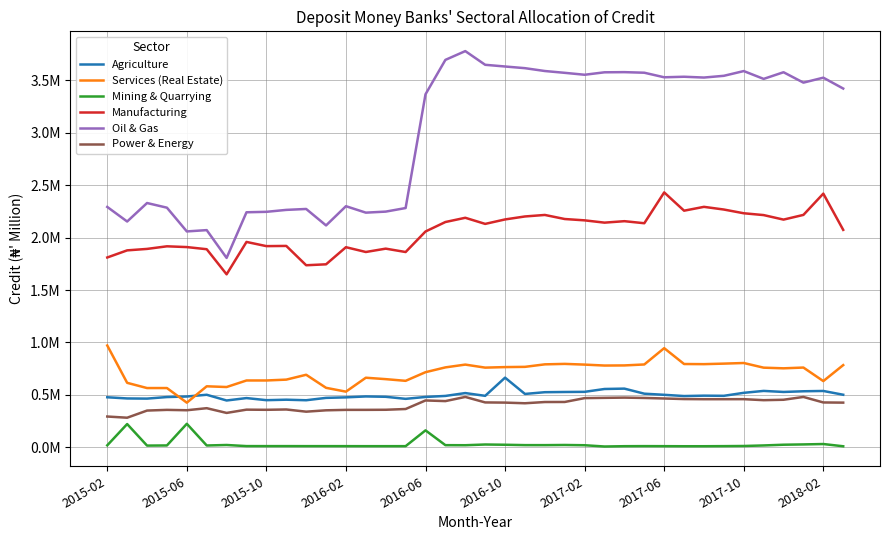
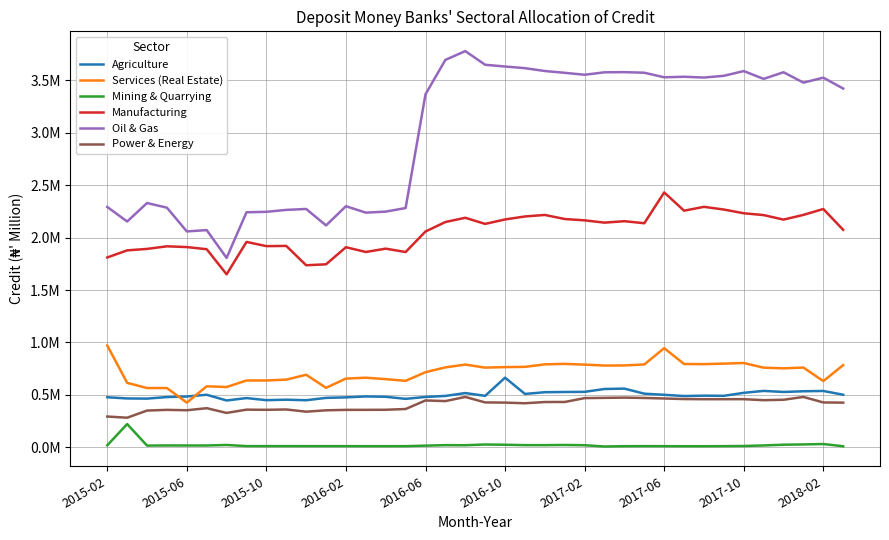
  {
    "Agriculture": {
      "2015-02": 480000,
      "2015-06": 480000,
      "2015-10": 450000,
      "2016-02": 480000,
      "2016-06": 480000,
      "2016-10": 660000,
      "2017-02": 530000,
      "2017-06": 500000,
      "2017-10": 520000,
      "2018-02": 540000
    },
    "Services (Real Estate)": {
      "2015-02": 970000,
      "2015-06": 430000,
      "2015-10": 640000,
-     "2016-02": 530000,
+     "2016-02": 660000,
      "2016-06": 720000,
      "2016-10": 770000,
      "2017-02": 790000,
      "2017-06": 950000,
      "2017-10": 800000,
      "2018-02": 630000
    },
    "Mining & Quarrying": {
      "2015-02": 20000,
-     "2015-06": 220000,
+     "2015-06": 20000,
      "2015-10": 10000,
      "2016-02": 10000,
-     "2016-06": 160000,
+     "2016-06": 20000,
      "2016-10": 20000,
      "2017-02": 20000,
      "2017-06": 10000,
      "2017-10": 10000,
      "2018-02": 30000
    },
    "Manufacturing": {
      "2015-02": 1810000,
      "2015-06": 1910000,
      "2015-10": 1920000,
      "2016-02": 1910000,
      "2016-06": 2060000,
      "2016-10": 2170000,
      "2017-02": 2160000,
      "2017-06": 2430000,
      "2017-10": 2230000,
-     "2018-02": 2420000
+     "2018-02": 2270000
    },
    "Oil & Gas": {
      "2015-02": 2290000,
      "2015-06": 2060000,
      "2015-10": 2250000,
      "2016-02": 2300000,
      "2016-06": 3370000,
      "2016-10": 3630000,
      "2017-02": 3550000,
      "2017-06": 3530000,
      "2017-10": 3590000,
      "2018-02": 3520000
    },
    "Power & Energy": {
      "2015-02": 290000,
      "2015-06": 350000,
      "2015-10": 360000,
      "2016-02": 360000,
      "2016-06": 450000,
      "2016-10": 430000,
      "2017-02": 470000,
      "2017-06": 470000,
      "2017-10": 460000,
      "2018-02": 430000
    }
  }
